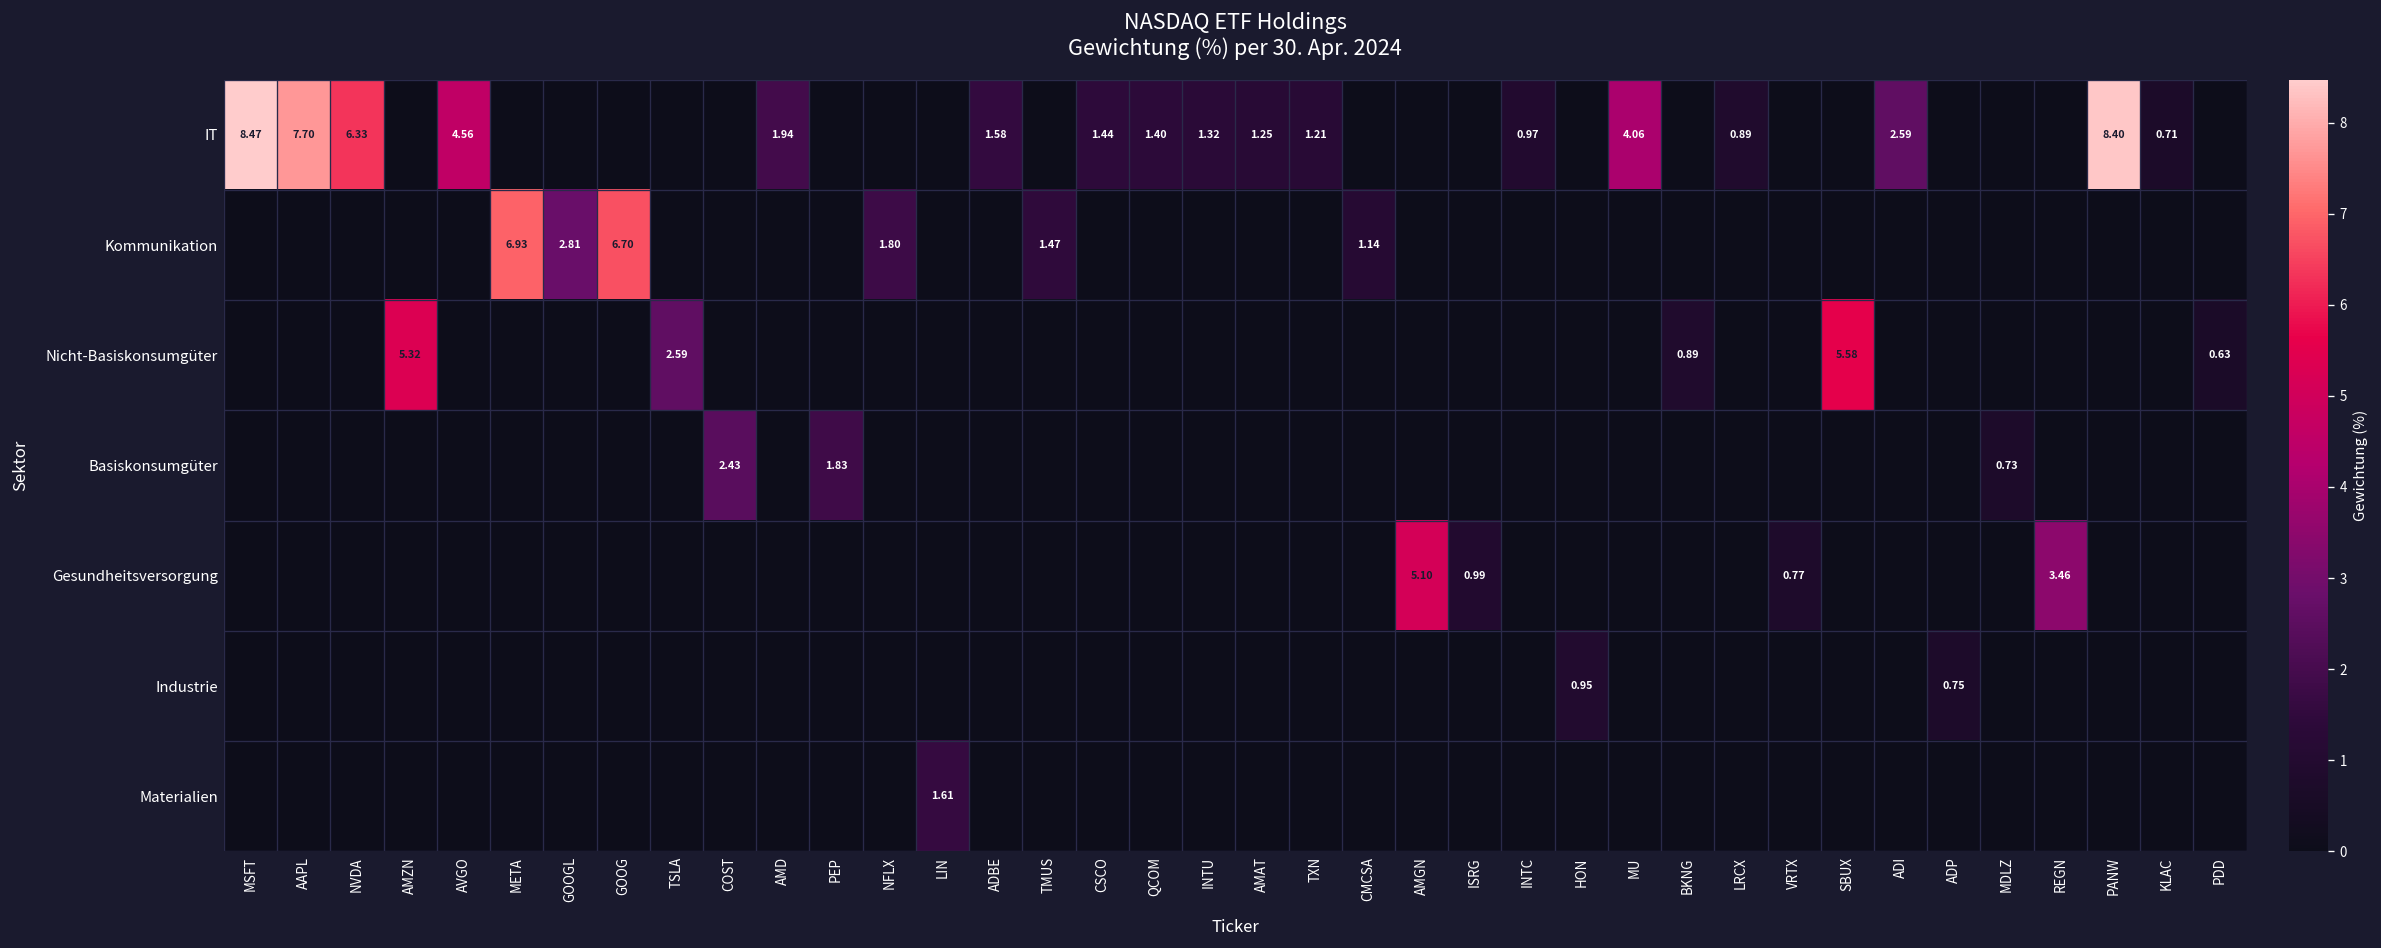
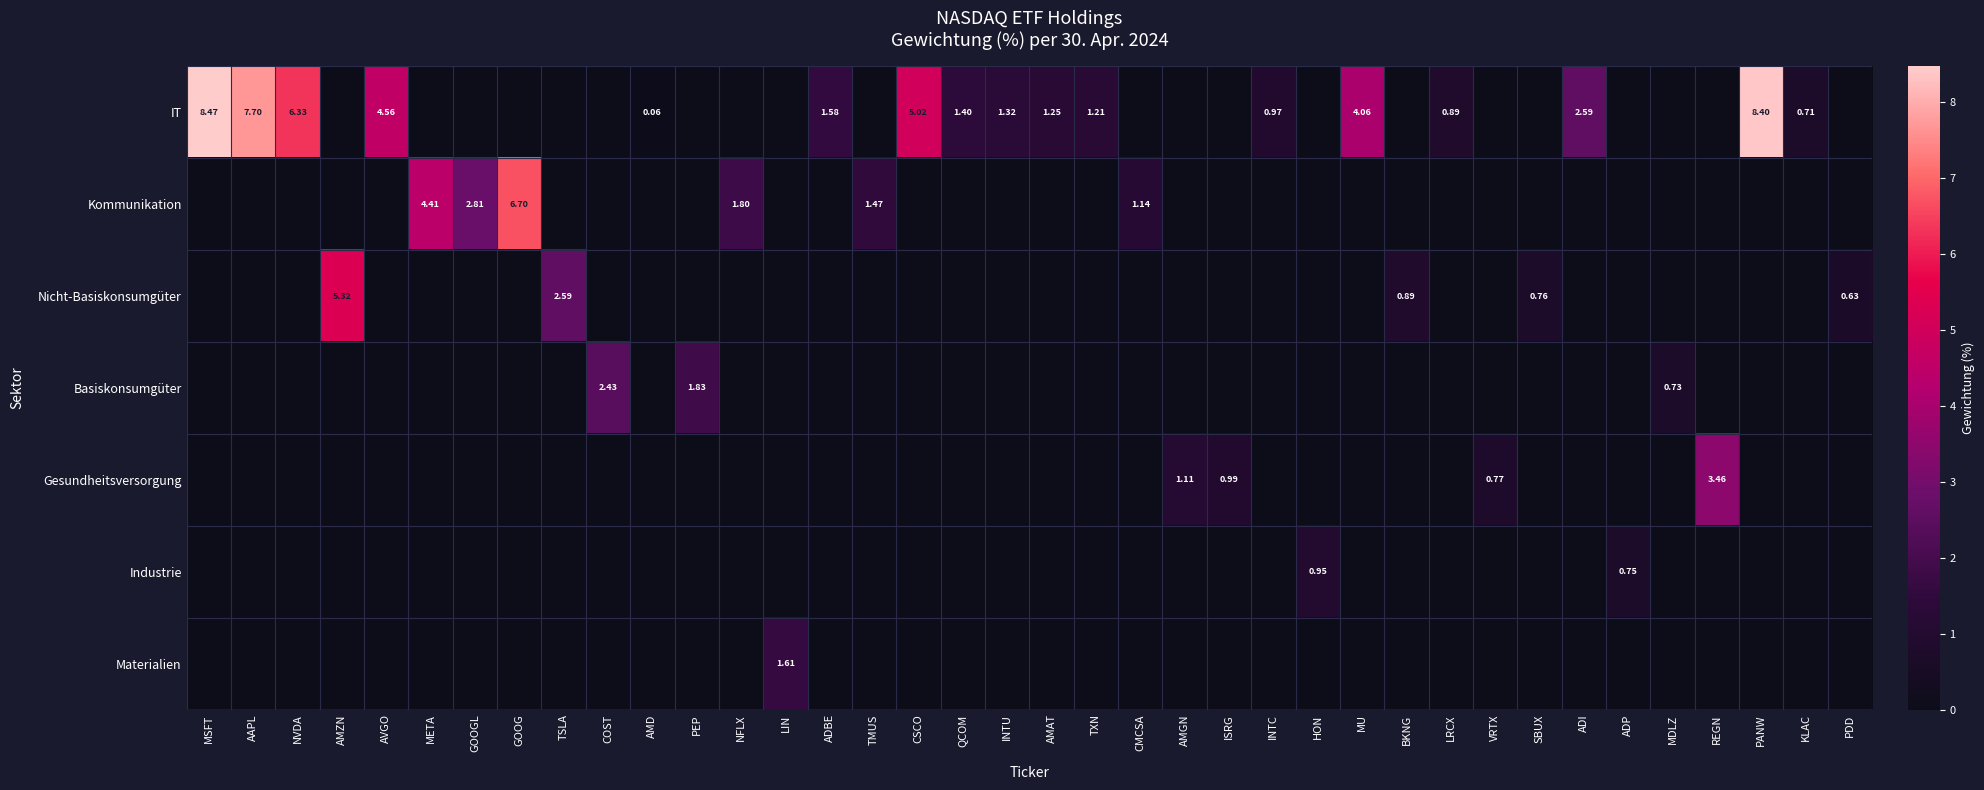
  {
    "IT": {
      "MSFT": 8.47,
      "AAPL": 7.70,
      "NVDA": 6.33,
      "AVGO": 4.56,
-     "AMD": 1.94,
+     "AMD": 0.06,
      "ADBE": 1.58,
-     "CSCO": 1.44,
+     "CSCO": 5.02,
      "QCOM": 1.40,
      "INTU": 1.32,
      "AMAT": 1.25,
      "TXN": 1.21,
      "INTC": 0.97,
      "MU": 4.06,
      "LRCX": 0.89,
      "ADI": 2.59,
      "PANW": 8.40,
      "KLAC": 0.71
    },
    "Kommunikation": {
-     "META": 6.93,
+     "META": 4.41,
      "GOOGL": 2.81,
      "GOOG": 6.70,
      "NFLX": 1.80,
      "TMUS": 1.47,
      "CMCSA": 1.14
    },
    "Nicht-Basiskonsumgüter": {
      "AMZN": 5.32,
      "TSLA": 2.59,
      "BKNG": 0.89,
-     "SBUX": 5.58,
+     "SBUX": 0.76,
      "PDD": 0.63
    },
    "Basiskonsumgüter": {
      "COST": 2.43,
      "PEP": 1.83,
      "MDLZ": 0.73
    },
    "Gesundheitsversorgung": {
-     "AMGN": 5.10,
+     "AMGN": 1.11,
      "ISRG": 0.99,
      "VRTX": 0.77,
      "REGN": 3.46
    },
    "Industrie": {
      "HON": 0.95,
      "ADP": 0.75
    },
    "Materialien": {
      "LIN": 1.61
    }
  }
